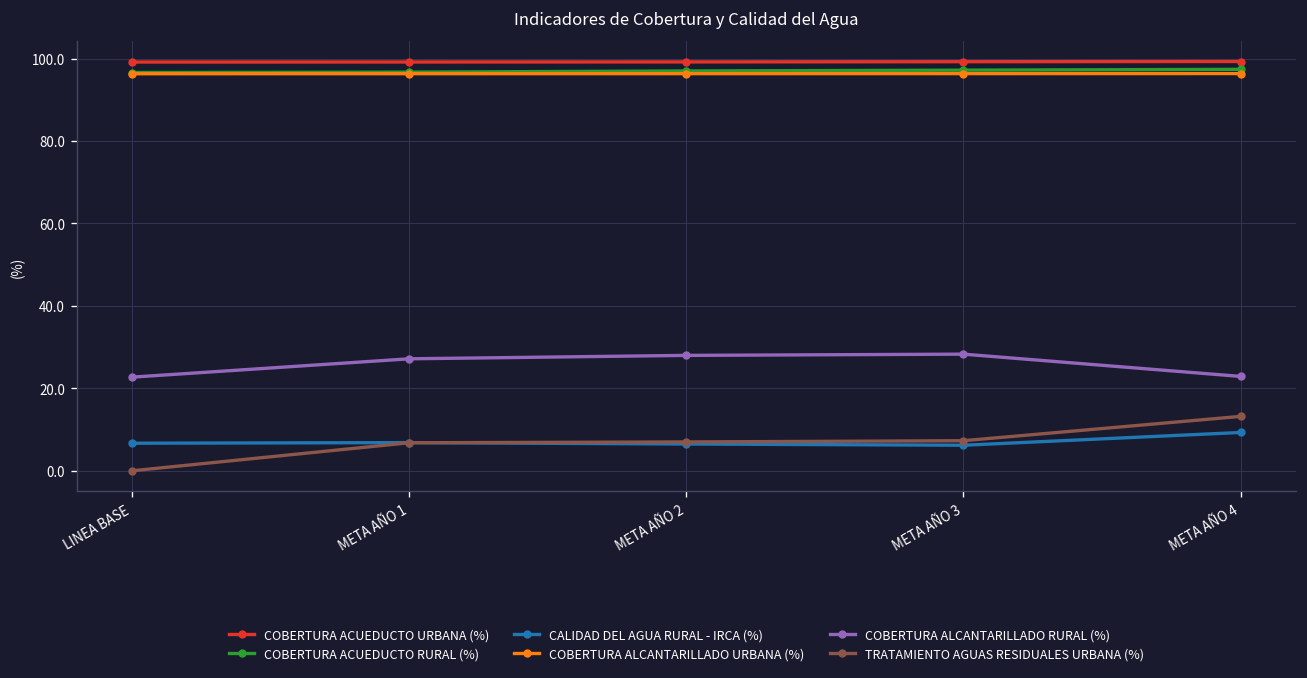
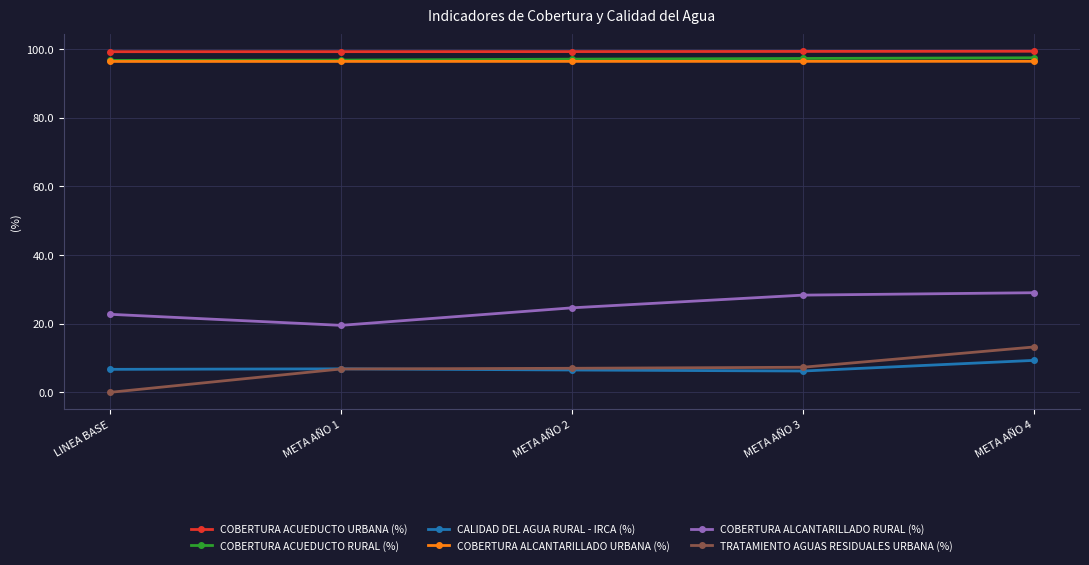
  {
    "COBERTURA ACUEDUCTO URBANA (%)": {
      "LINEA BASE": 99,
      "META AÑO 1": 99,
      "META AÑO 2": 99,
      "META AÑO 3": 99,
      "META AÑO 4": 99
    },
    "COBERTURA ACUEDUCTO RURAL (%)": {
      "META AÑO 3": 97,
      "META AÑO 4": 97
    },
    "CALIDAD DEL AGUA RURAL - IRCA (%)": {
      "LINEA BASE": 7,
      "META AÑO 3": 6,
      "META AÑO 4": 9
    },
    "COBERTURA ALCANTARILLADO URBANA (%)": {
      "META AÑO 3": 96,
      "META AÑO 4": 96
    },
    "COBERTURA ALCANTARILLADO RURAL (%)": {
      "LINEA BASE": 23,
-     "META AÑO 1": 27,
-     "META AÑO 2": 28,
+     "META AÑO 1": 20,
+     "META AÑO 2": 25,
      "META AÑO 3": 28,
-     "META AÑO 4": 23
+     "META AÑO 4": 29
    },
    "TRATAMIENTO AGUAS RESIDUALES URBANA (%)": {
      "LINEA BASE": 0,
      "META AÑO 3": 7,
      "META AÑO 4": 13
    }
  }
